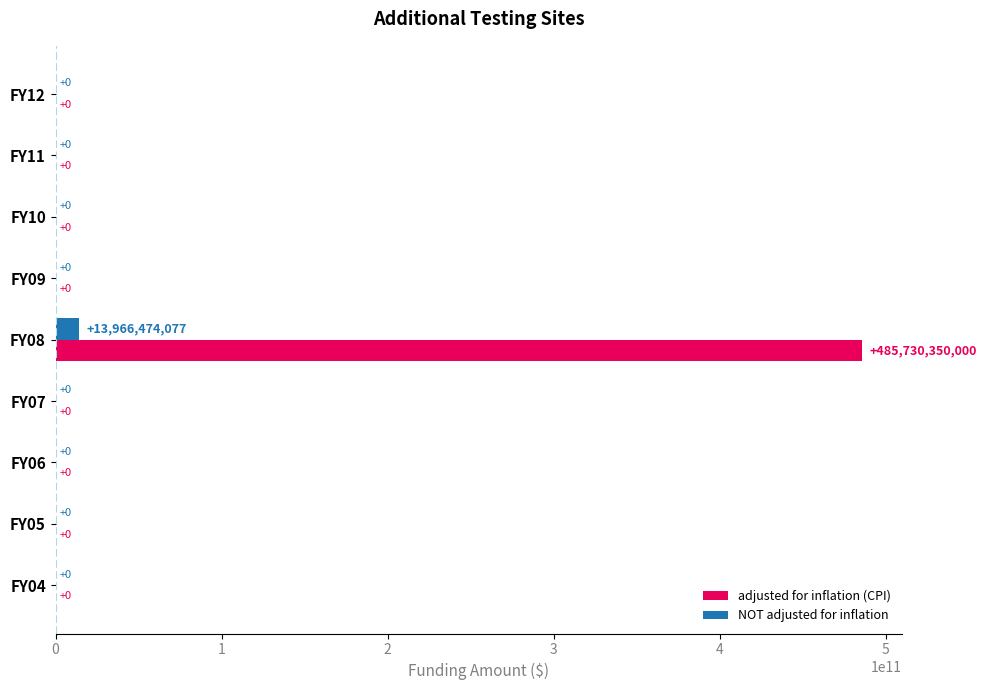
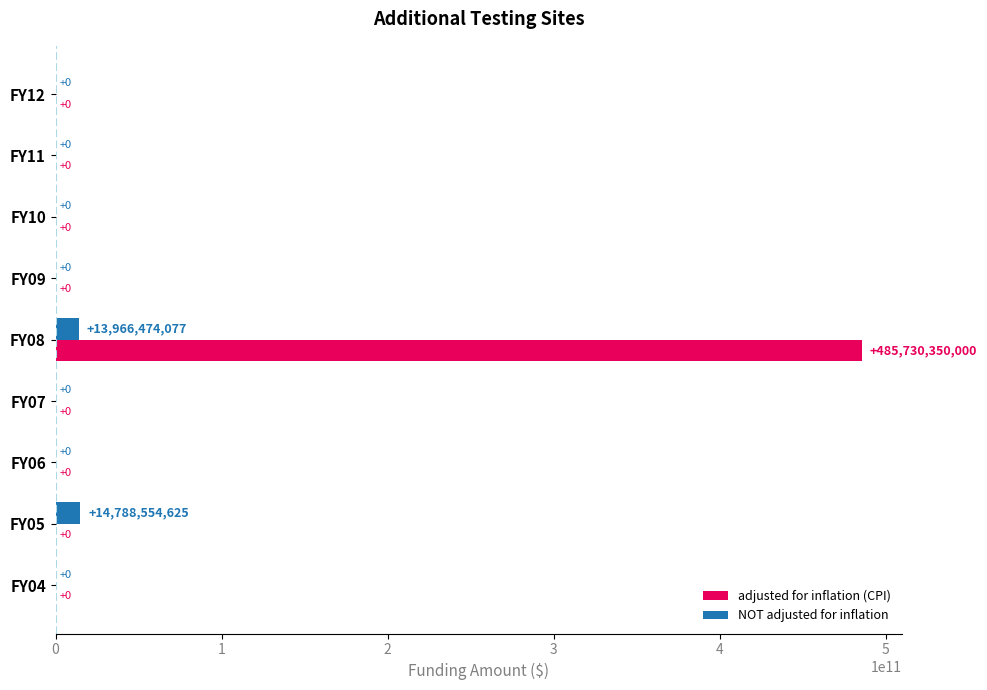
  {
    "adjusted for inflation (CPI)": {
      "FY12": "+0",
      "FY11": "+0",
      "FY10": "+0",
      "FY09": "+0",
      "FY08": "+485,730,350,000",
      "FY07": "+0",
      "FY06": "+0",
      "FY05": "+0",
      "FY04": "+0"
    },
    "NOT adjusted for inflation": {
      "FY12": "+0",
      "FY11": "+0",
      "FY10": "+0",
      "FY09": "+0",
      "FY08": "+13,966,474,077",
      "FY07": "+0",
      "FY06": "+0",
-     "FY05": "+0",
+     "FY05": "+14,788,554,625",
      "FY04": "+0"
    }
  }
